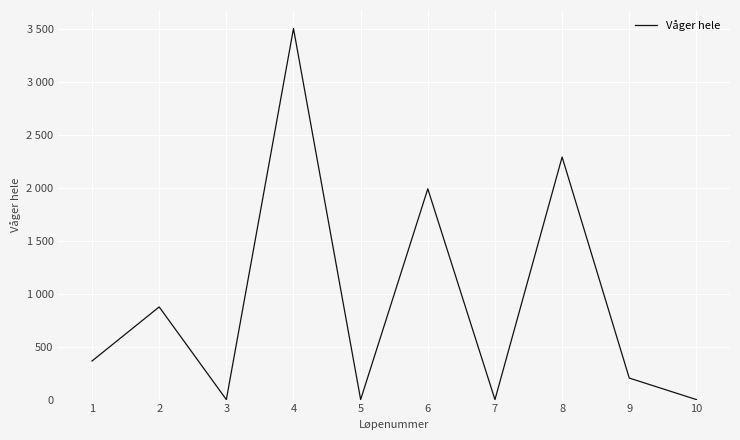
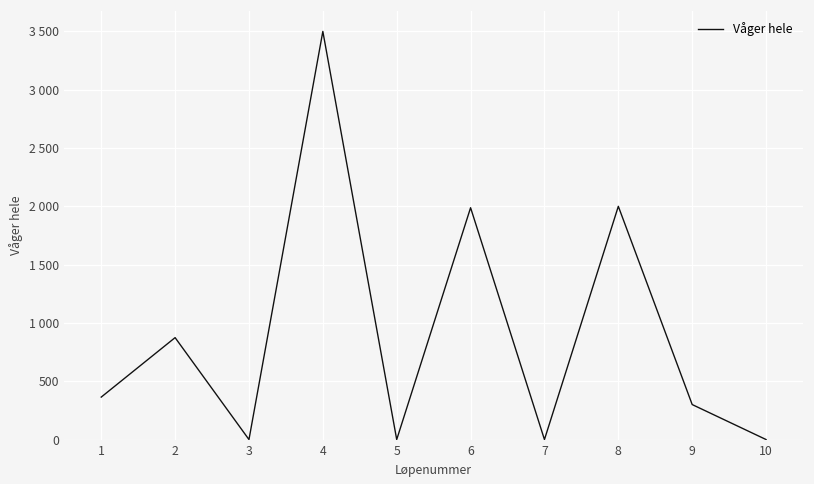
  {
    "1": 360,
    "2": 870,
    "3": 0,
    "4": 3500,
    "5": 0,
    "6": 1990,
    "7": 0,
-   "8": 2290,
-   "9": 200,
+   "8": 2000,
+   "9": 300,
    "10": 0
  }
